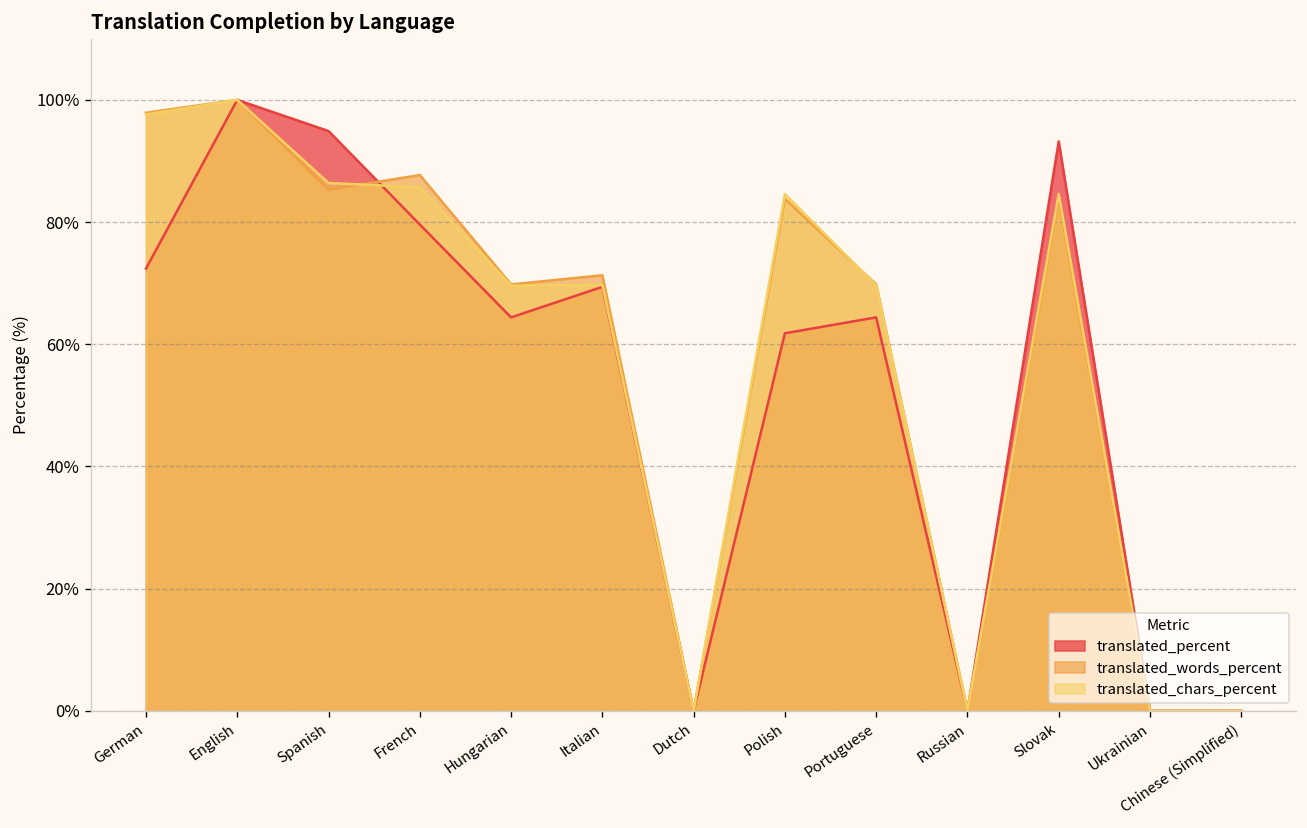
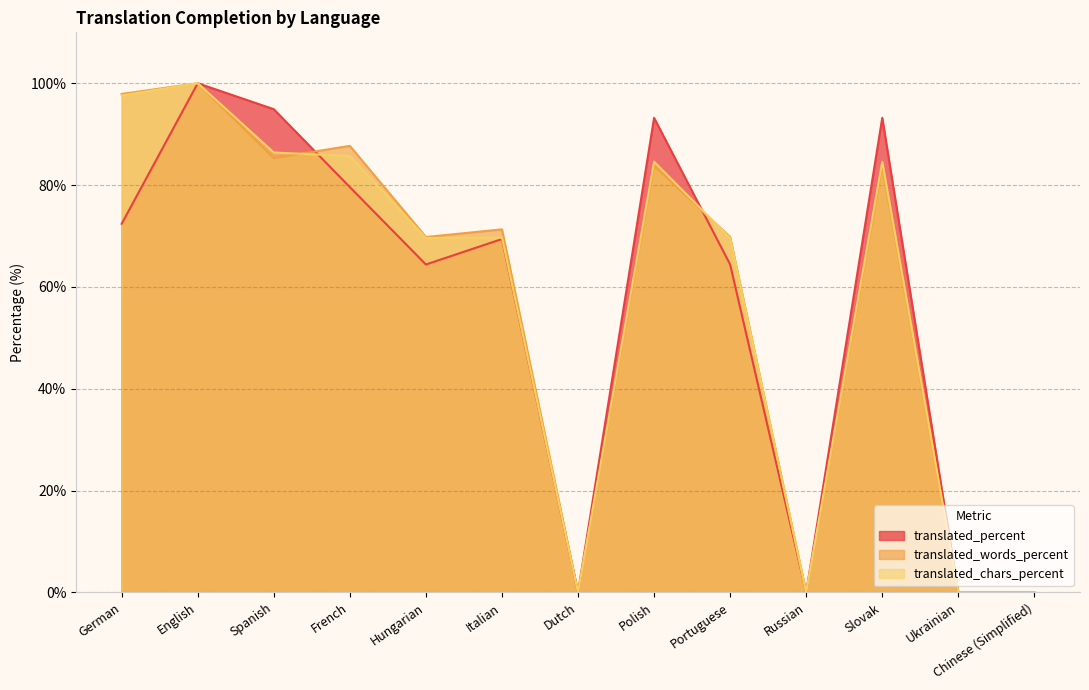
  {
    "translated_percent": {
      "German": "72%",
      "Spanish": "95%",
      "French": "80%",
      "Hungarian": "64%",
-     "Polish": "62%",
+     "Polish": "93%",
      "Portuguese": "64%",
      "Slovak": "93%"
    }
  }
